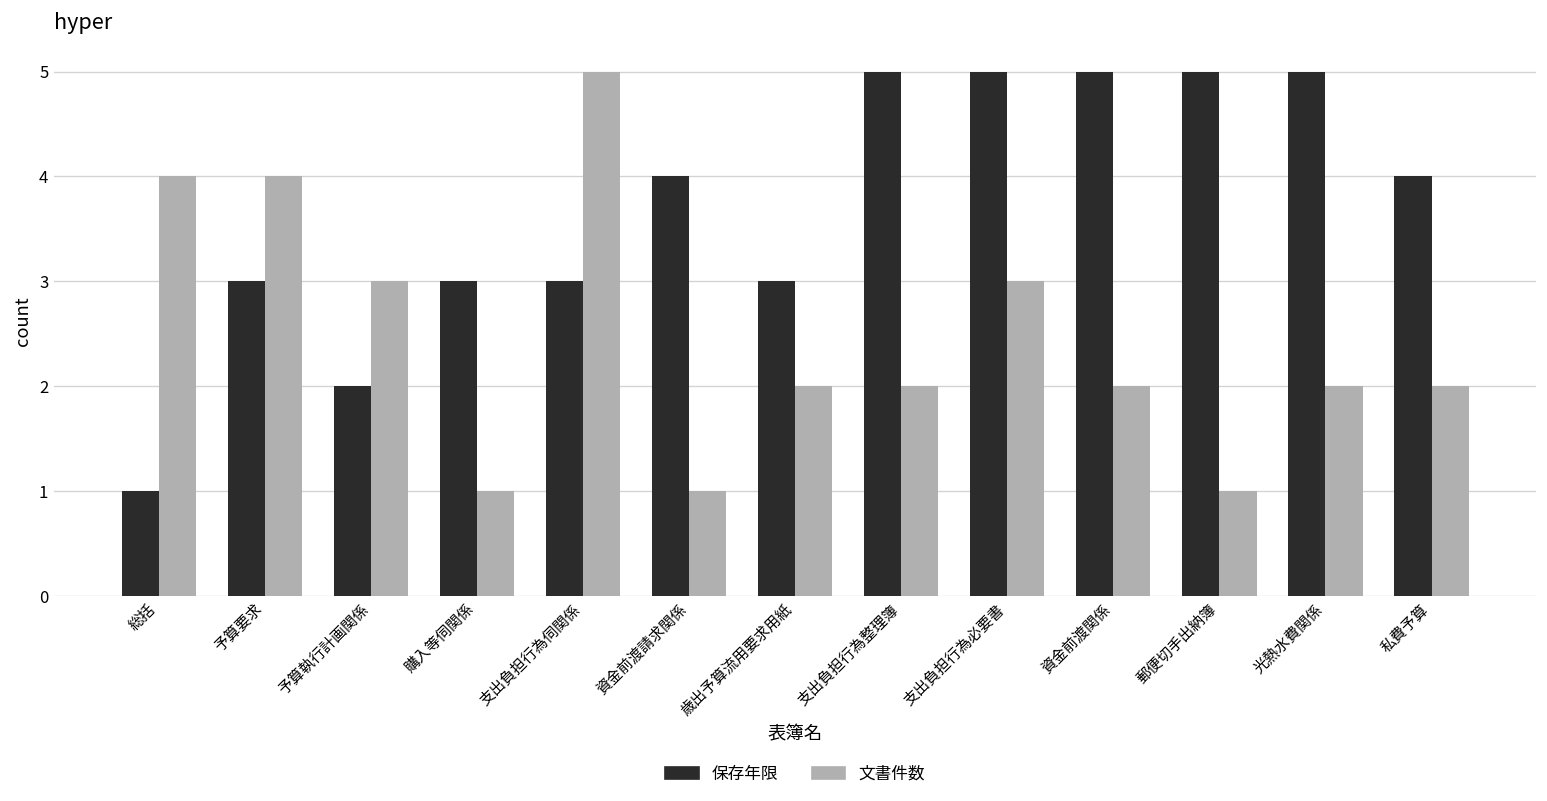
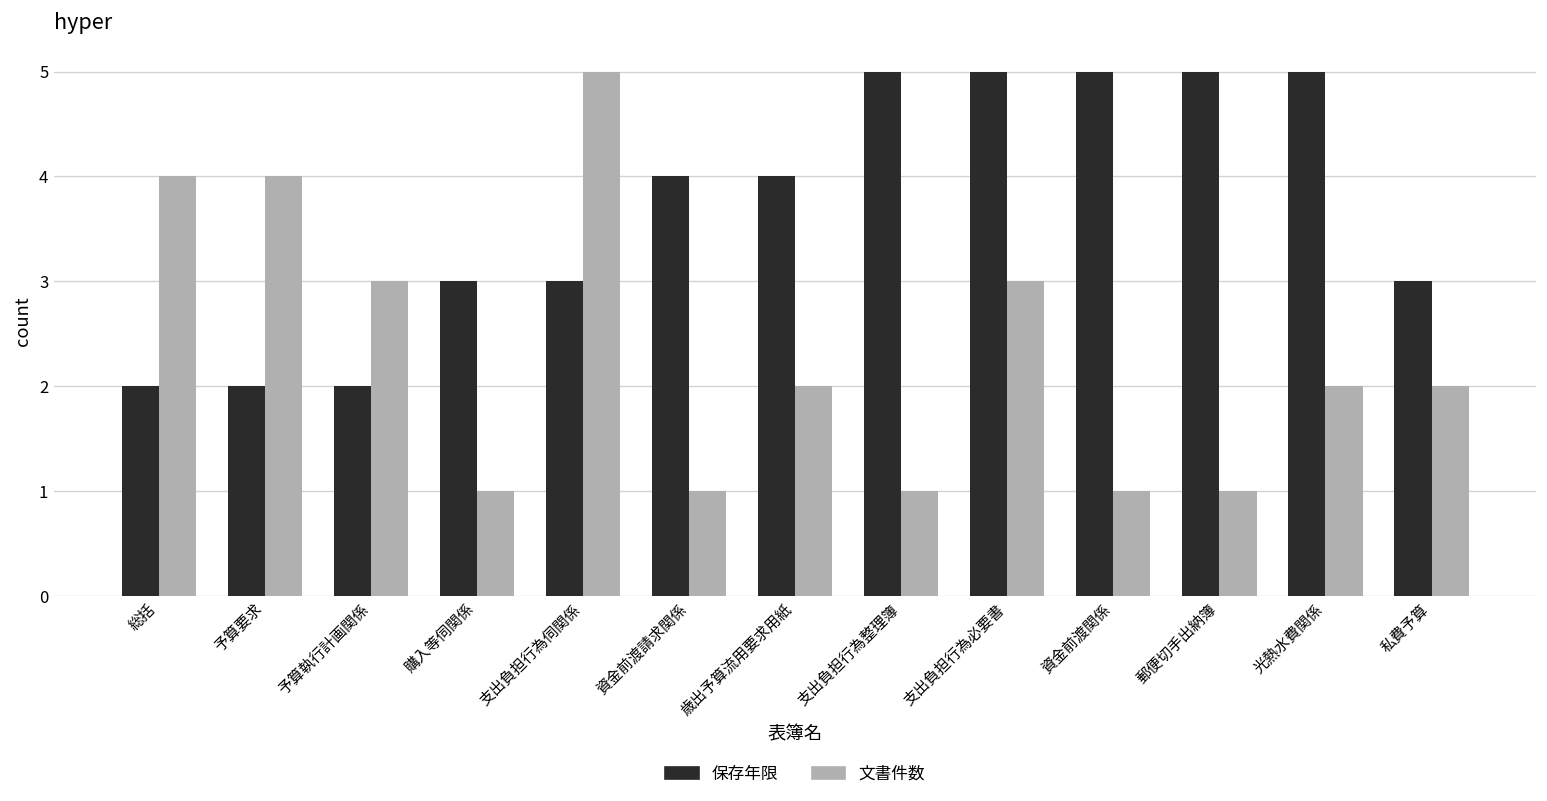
  {
    "保存年限": {
-     "総括": 1,
-     "予算要求": 3,
+     "総括": 2,
+     "予算要求": 2,
      "予算執行計画関係": 2,
      "購入等伺関係": 3,
      "支出負担行為伺関係": 3,
      "資金前渡請求関係": 4,
-     "歳出予算流用要求用紙": 3,
+     "歳出予算流用要求用紙": 4,
      "支出負担行為整理簿": 5,
      "支出負担行為必要書": 5,
      "資金前渡関係": 5,
      "郵便切手出納簿": 5,
      "光熱水費関係": 5,
-     "私費予算": 4
+     "私費予算": 3
    },
    "文書件数": {
      "総括": 4,
      "予算要求": 4,
      "予算執行計画関係": 3,
      "購入等伺関係": 1,
      "支出負担行為伺関係": 5,
      "資金前渡請求関係": 1,
      "歳出予算流用要求用紙": 2,
-     "支出負担行為整理簿": 2,
+     "支出負担行為整理簿": 1,
      "支出負担行為必要書": 3,
-     "資金前渡関係": 2,
+     "資金前渡関係": 1,
      "郵便切手出納簿": 1,
      "光熱水費関係": 2,
      "私費予算": 2
    }
  }
